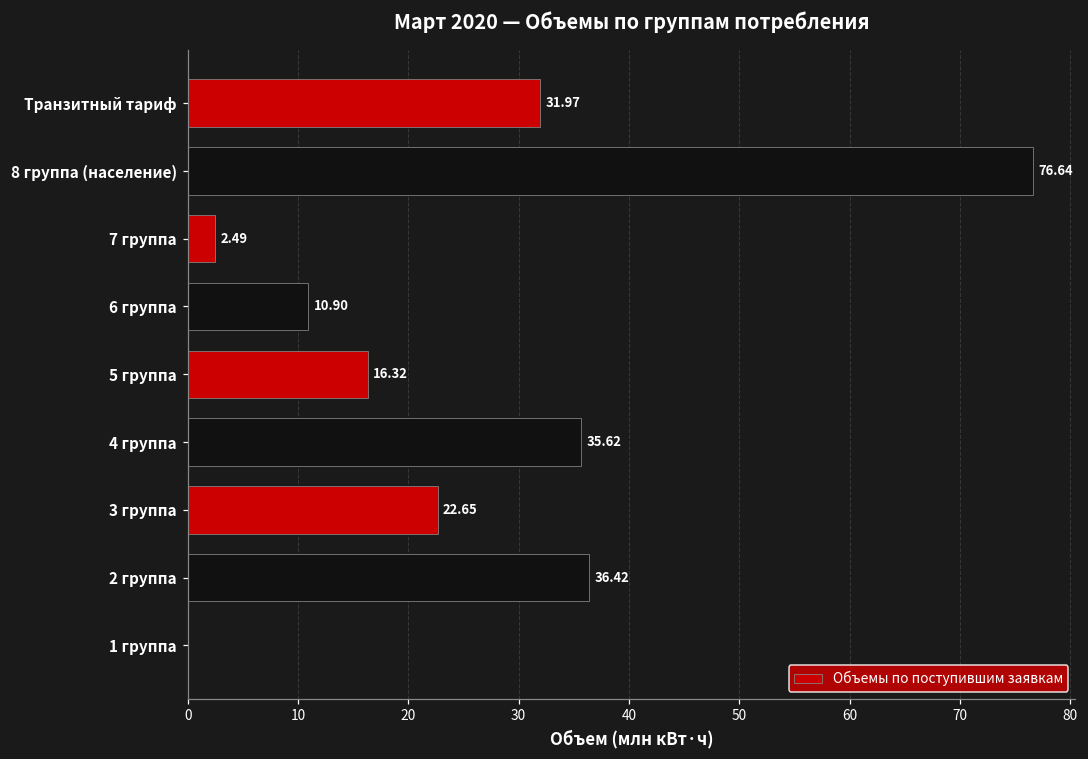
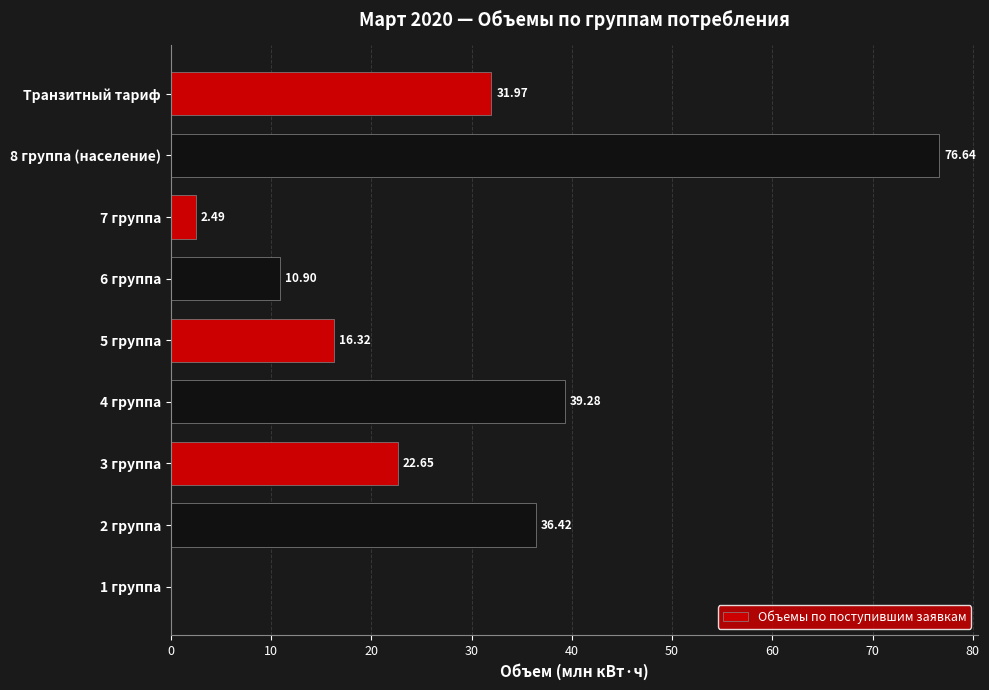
  {
    "Транзитный тариф": 31.97,
    "8 группа (население)": 76.64,
    "7 группа": 2.49,
    "6 группа": 10.90,
    "5 группа": 16.32,
-   "4 группа": 35.62,
+   "4 группа": 39.28,
    "3 группа": 22.65,
    "2 группа": 36.42
  }
